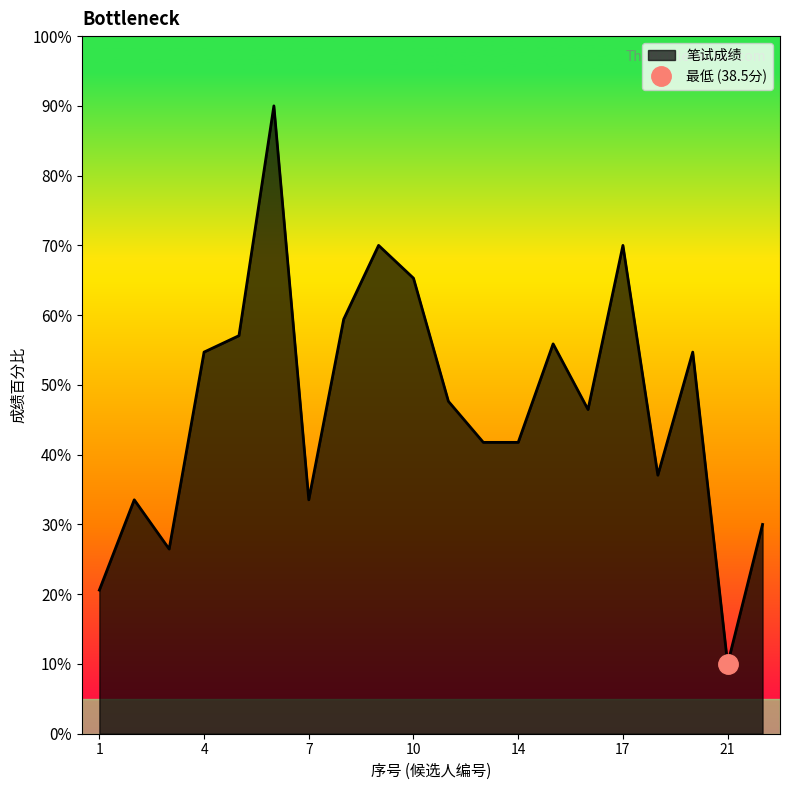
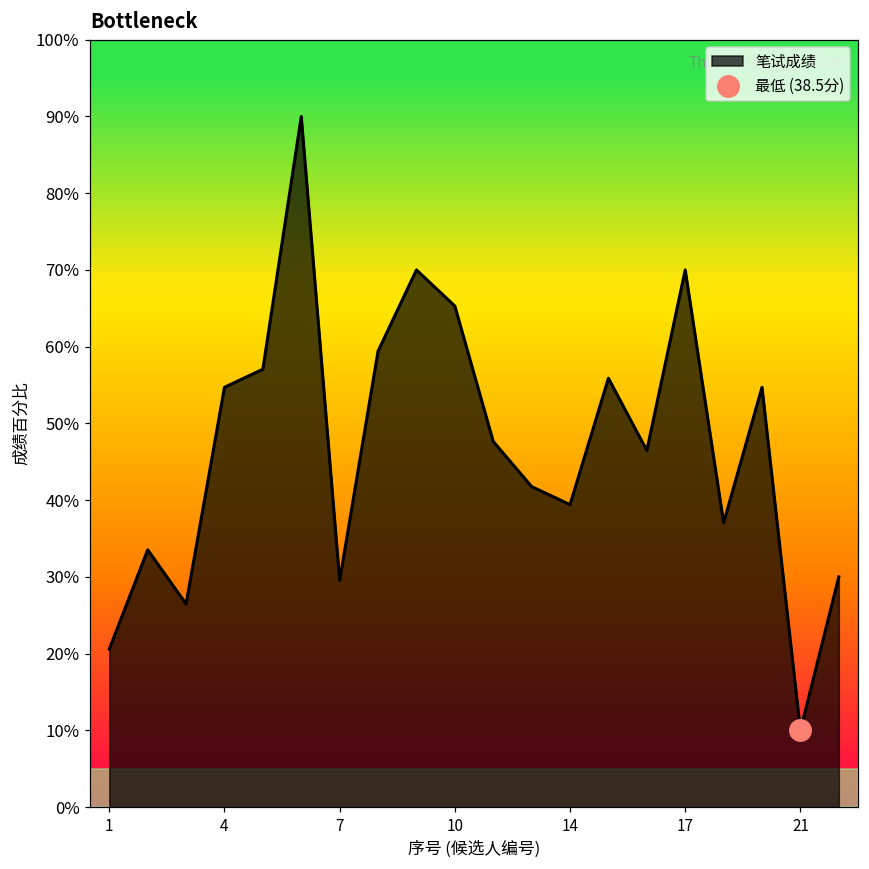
  {
    "笔试成绩": {
      "1": "21%",
      "4": "55%",
-     "7": "34%",
+     "7": "30%",
      "10": "65%",
-     "14": "42%",
+     "14": "39%",
      "17": "70%"
    }
  }
